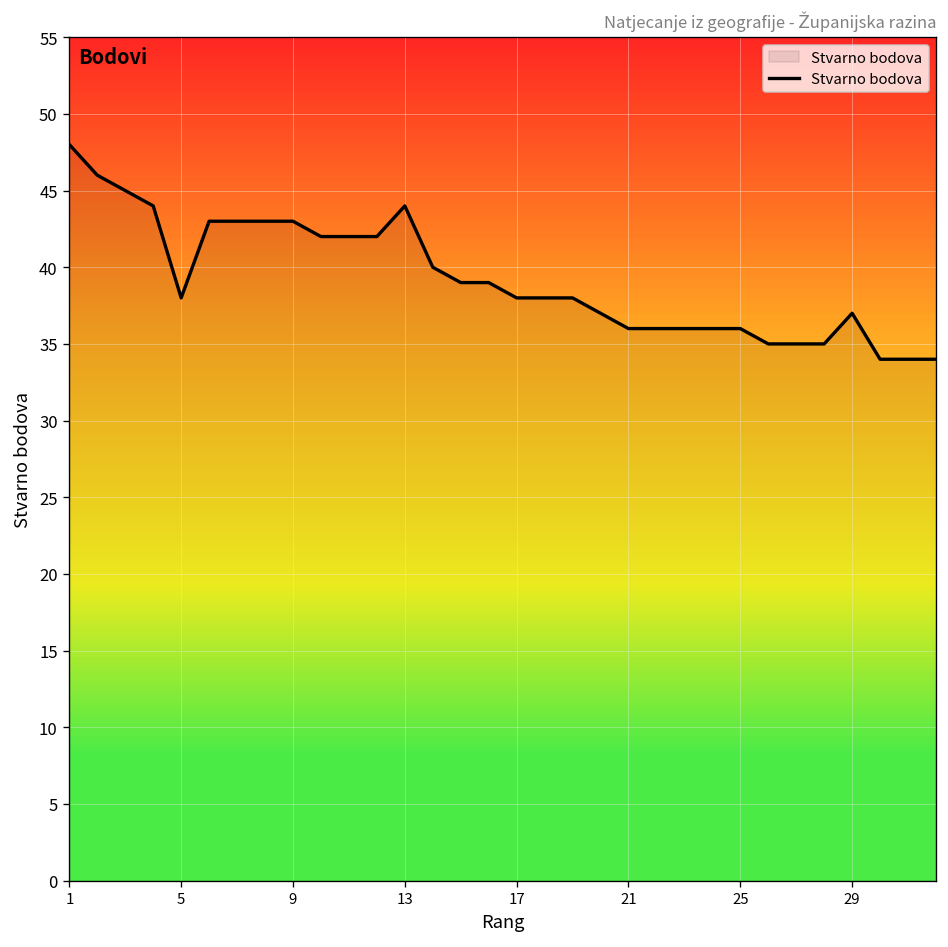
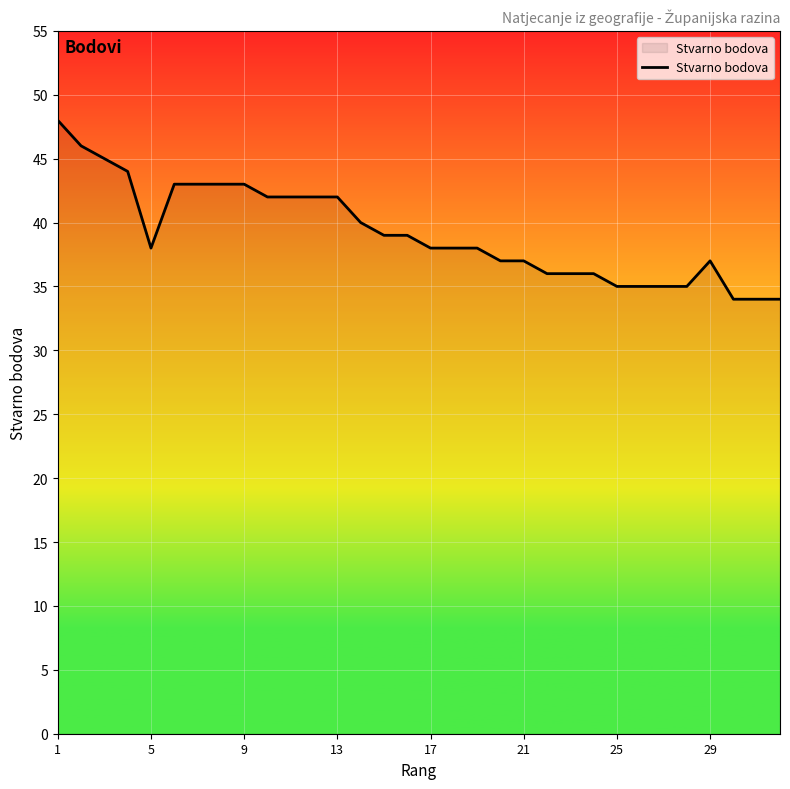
  {
    "1": 48,
    "5": 38,
    "9": 43,
-   "13": 44,
+   "13": 42,
    "17": 38,
-   "21": 36,
-   "25": 36,
+   "21": 37,
+   "25": 35,
    "29": 37
  }
